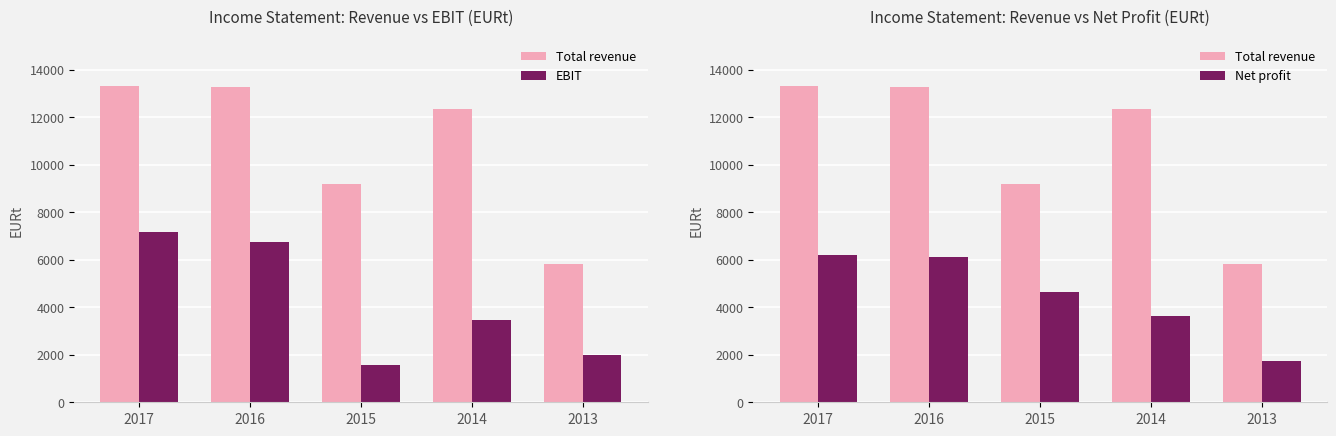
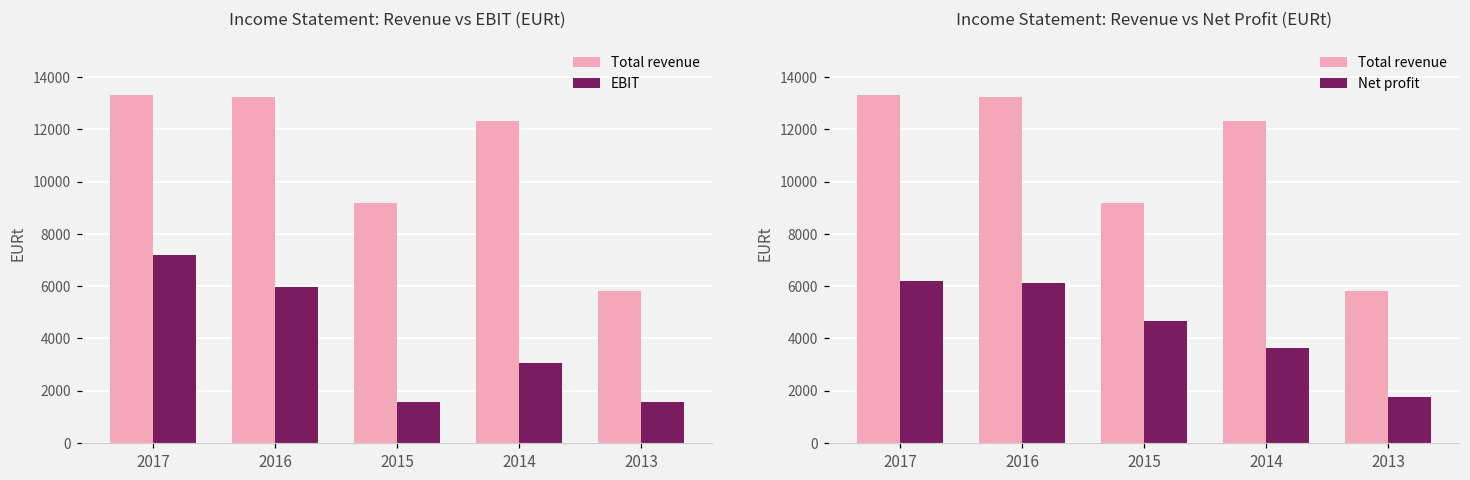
  {
    "Income Statement: Revenue vs EBIT (EURt)": {
      "Total revenue": {
        "2017": 13300,
        "2016": 13200,
        "2015": 9200,
        "2014": 12300,
        "2013": 5800
      },
      "EBIT": {
        "2017": 7200,
-       "2016": 6700,
+       "2016": 6000,
        "2015": 1600,
-       "2014": 3400,
-       "2013": 2000
+       "2014": 3100,
+       "2013": 1600
      }
    },
    "Income Statement: Revenue vs Net Profit (EURt)": {
      "Total revenue": {
        "2017": 13300,
        "2016": 13200,
        "2015": 9200,
        "2014": 12300,
        "2013": 5800
      },
      "Net profit": {
        "2017": 6200,
        "2016": 6100,
        "2015": 4700,
        "2014": 3600,
        "2013": 1700
      }
    }
  }
